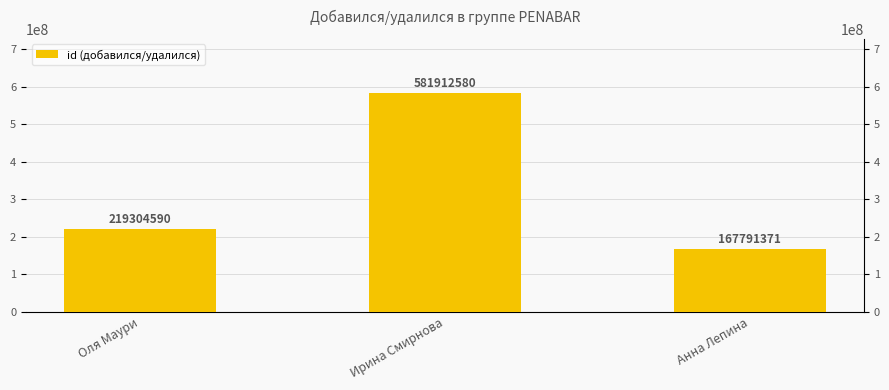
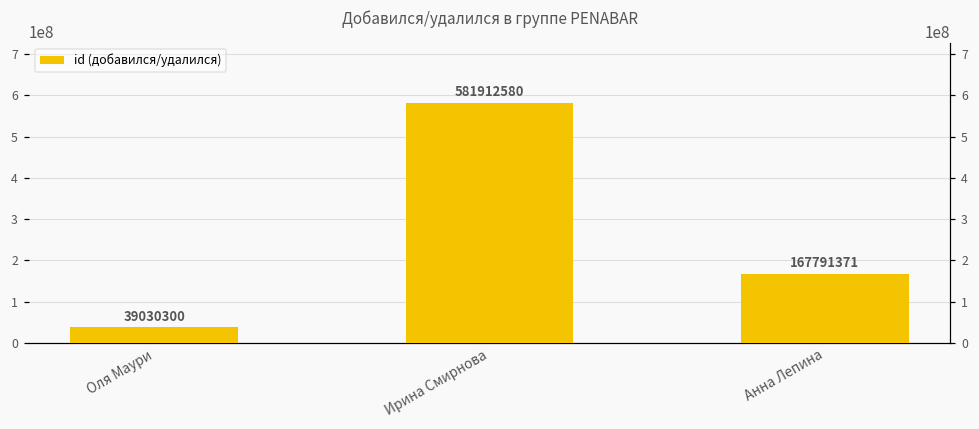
  {
-   "Оля Маури": 219304590,
+   "Оля Маури": 39030300,
    "Ирина Смирнова": 581912580,
    "Анна Лепина": 167791371
  }
